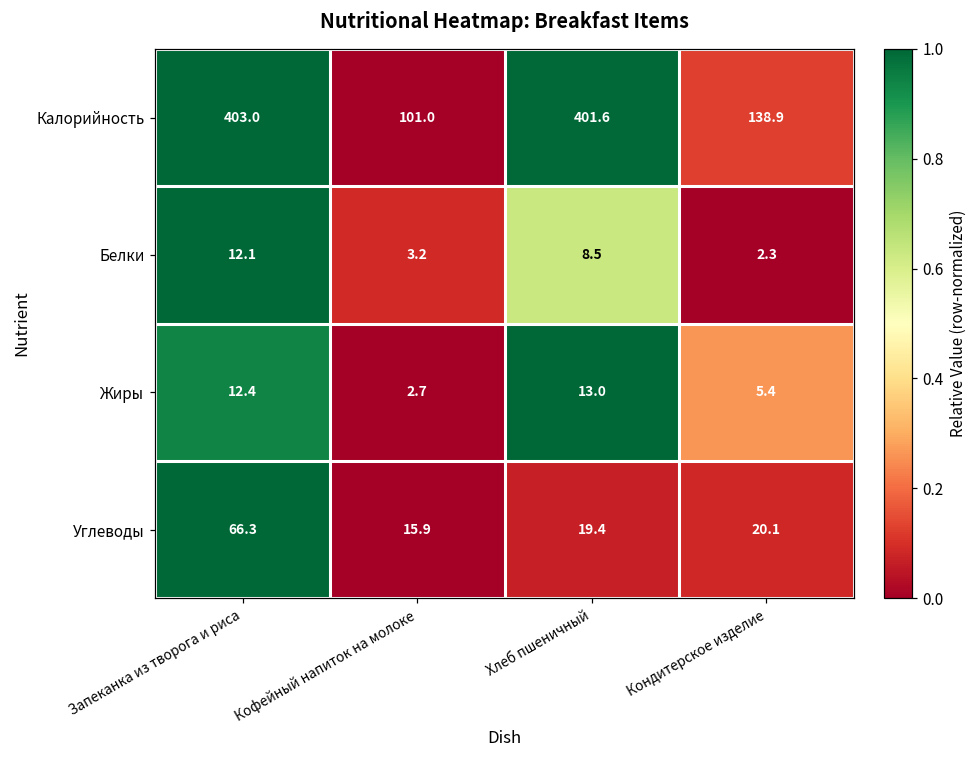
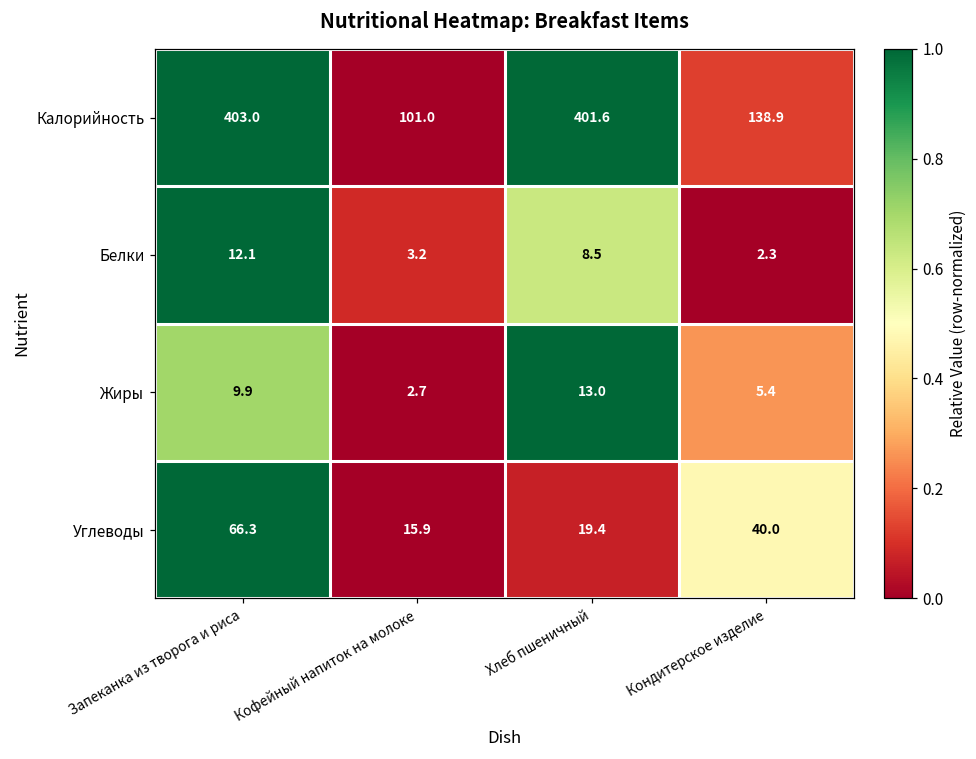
  {
    "Калорийность": {
      "Запеканка из творога и риса": 403.0,
      "Кофейный напиток на молоке": 101.0,
      "Хлеб пшеничный": 401.6,
      "Кондитерское изделие": 138.9
    },
    "Белки": {
      "Запеканка из творога и риса": 12.1,
      "Кофейный напиток на молоке": 3.2,
      "Хлеб пшеничный": 8.5,
      "Кондитерское изделие": 2.3
    },
    "Жиры": {
-     "Запеканка из творога и риса": 12.4,
+     "Запеканка из творога и риса": 9.9,
      "Кофейный напиток на молоке": 2.7,
      "Хлеб пшеничный": 13.0,
      "Кондитерское изделие": 5.4
    },
    "Углеводы": {
      "Запеканка из творога и риса": 66.3,
      "Кофейный напиток на молоке": 15.9,
      "Хлеб пшеничный": 19.4,
-     "Кондитерское изделие": 20.1
+     "Кондитерское изделие": 40.0
    }
  }
